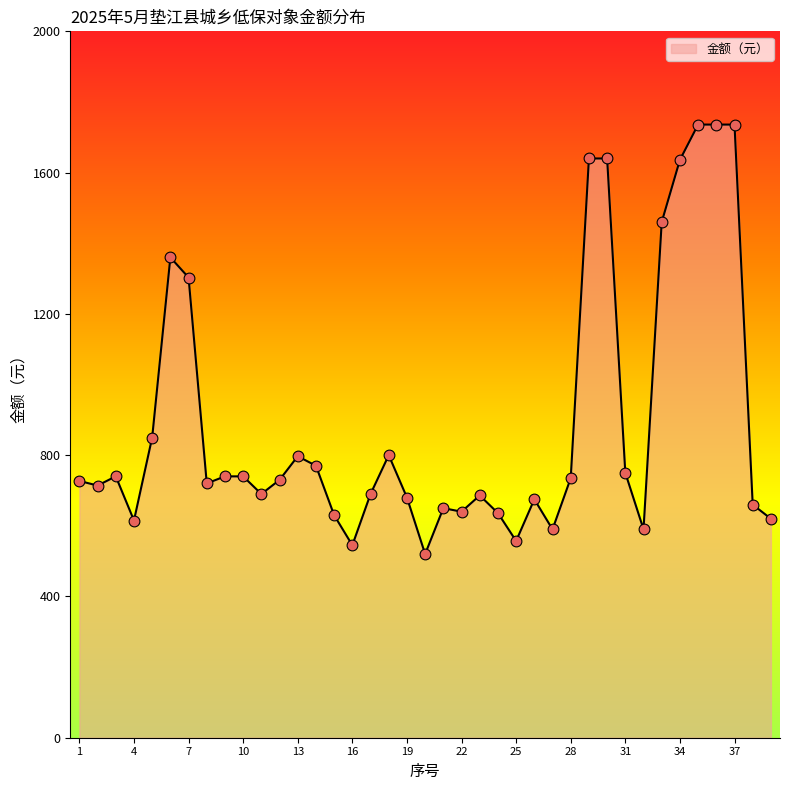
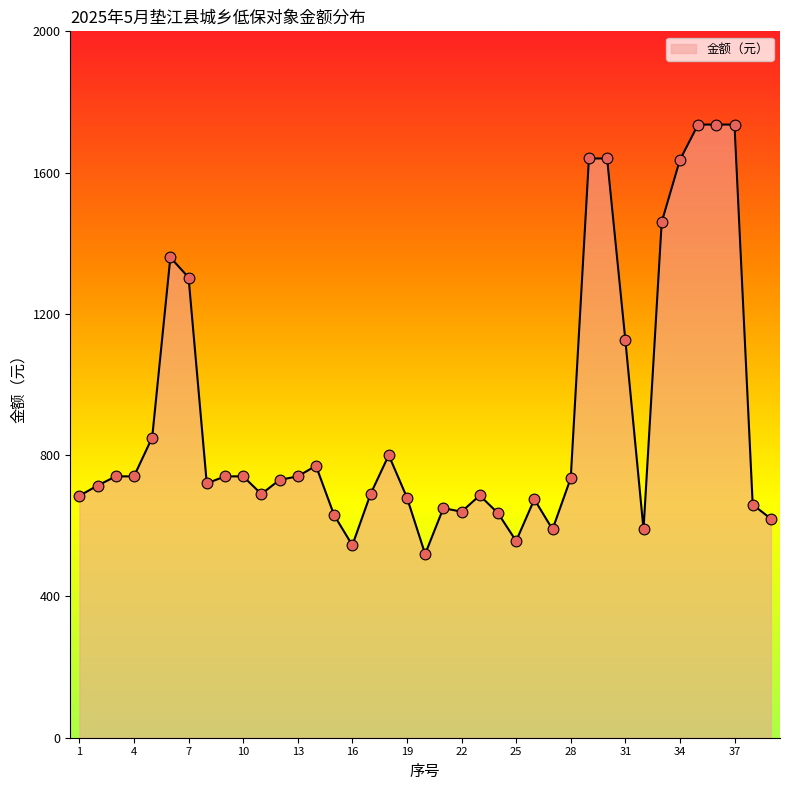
  {
-   "1": 730,
-   "4": 620,
+   "1": 690,
+   "4": 740,
    "7": 1300,
    "10": 740,
-   "13": 800,
+   "13": 740,
    "16": 550,
    "19": 680,
    "22": 640,
    "25": 560,
    "28": 740,
-   "31": 750,
+   "31": 1130,
    "34": 1640,
    "37": 1740
  }
